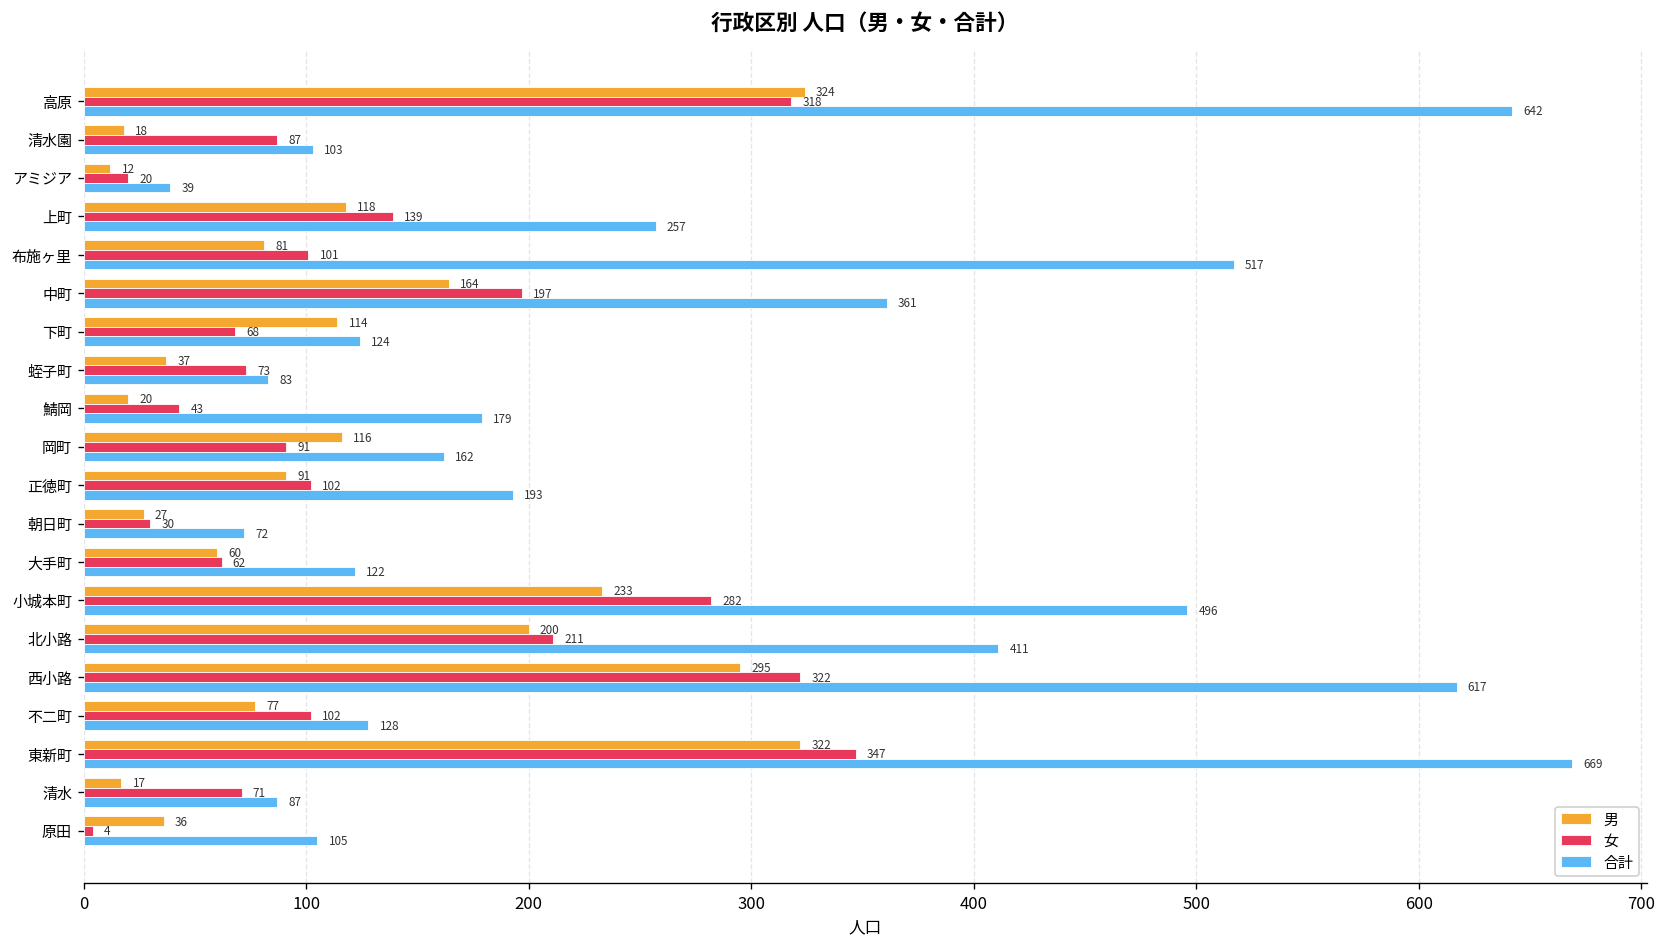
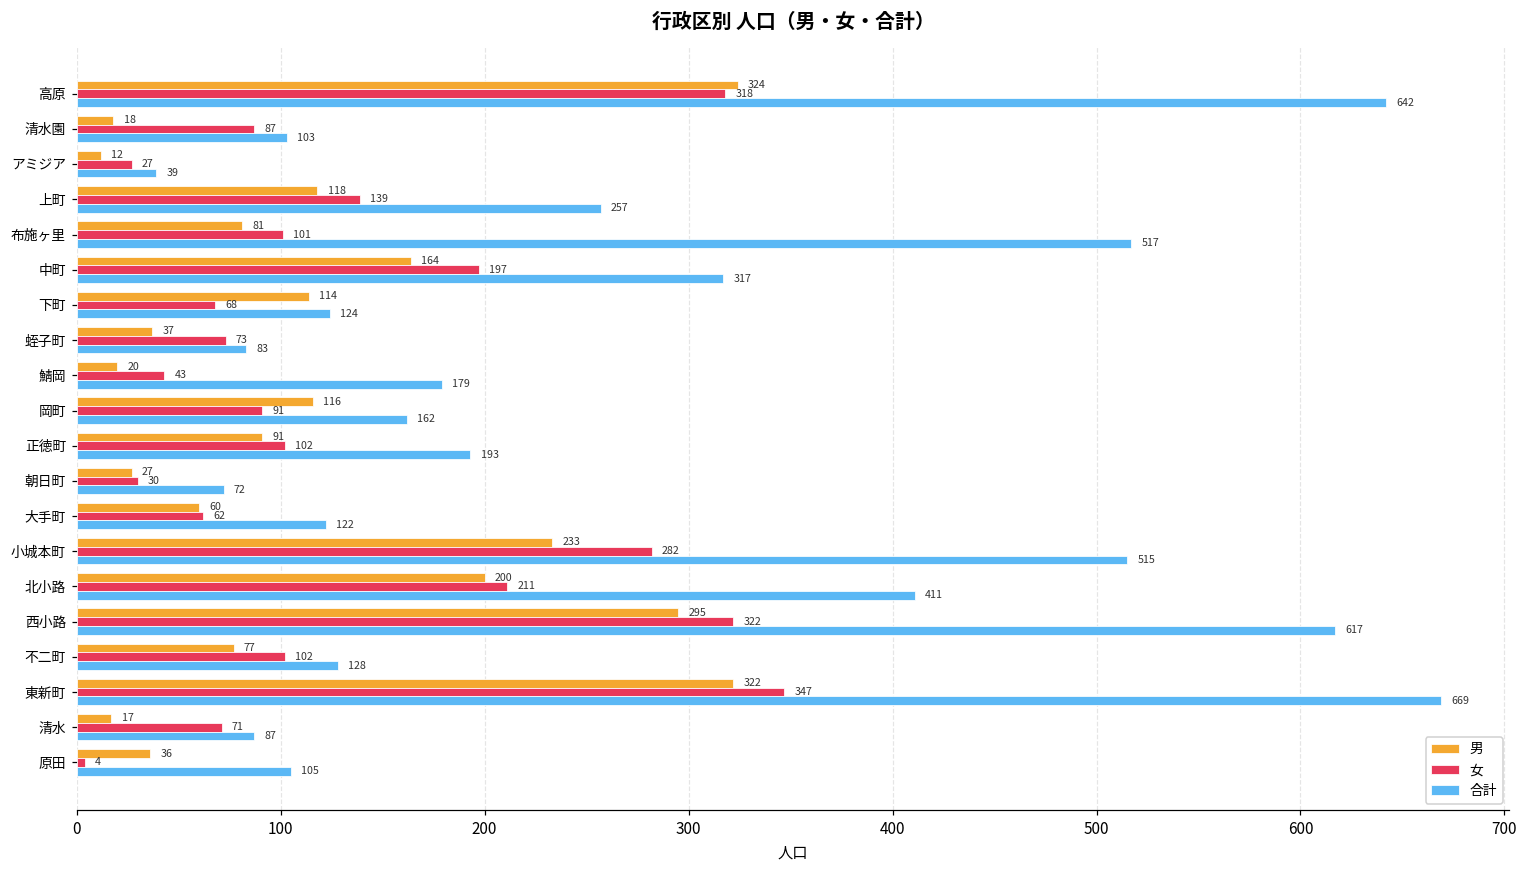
  {
    "男": {
      "高原": 324,
      "清水園": 18,
      "アミジア": 12,
      "上町": 118,
      "布施ヶ里": 81,
      "中町": 164,
      "下町": 114,
      "蛭子町": 37,
      "鯖岡": 20,
      "岡町": 116,
      "正徳町": 91,
      "朝日町": 27,
      "大手町": 60,
      "小城本町": 233,
      "北小路": 200,
      "西小路": 295,
      "不二町": 77,
      "東新町": 322,
      "清水": 17,
      "原田": 36
    },
    "女": {
      "高原": 318,
      "清水園": 87,
-     "アミジア": 20,
+     "アミジア": 27,
      "上町": 139,
      "布施ヶ里": 101,
      "中町": 197,
      "下町": 68,
      "蛭子町": 73,
      "鯖岡": 43,
      "岡町": 91,
      "正徳町": 102,
      "朝日町": 30,
      "大手町": 62,
      "小城本町": 282,
      "北小路": 211,
      "西小路": 322,
      "不二町": 102,
      "東新町": 347,
      "清水": 71,
      "原田": 4
    },
    "合計": {
      "高原": 642,
      "清水園": 103,
      "アミジア": 39,
      "上町": 257,
      "布施ヶ里": 517,
-     "中町": 361,
+     "中町": 317,
      "下町": 124,
      "蛭子町": 83,
      "鯖岡": 179,
      "岡町": 162,
      "正徳町": 193,
      "朝日町": 72,
      "大手町": 122,
-     "小城本町": 496,
+     "小城本町": 515,
      "北小路": 411,
      "西小路": 617,
      "不二町": 128,
      "東新町": 669,
      "清水": 87,
      "原田": 105
    }
  }
